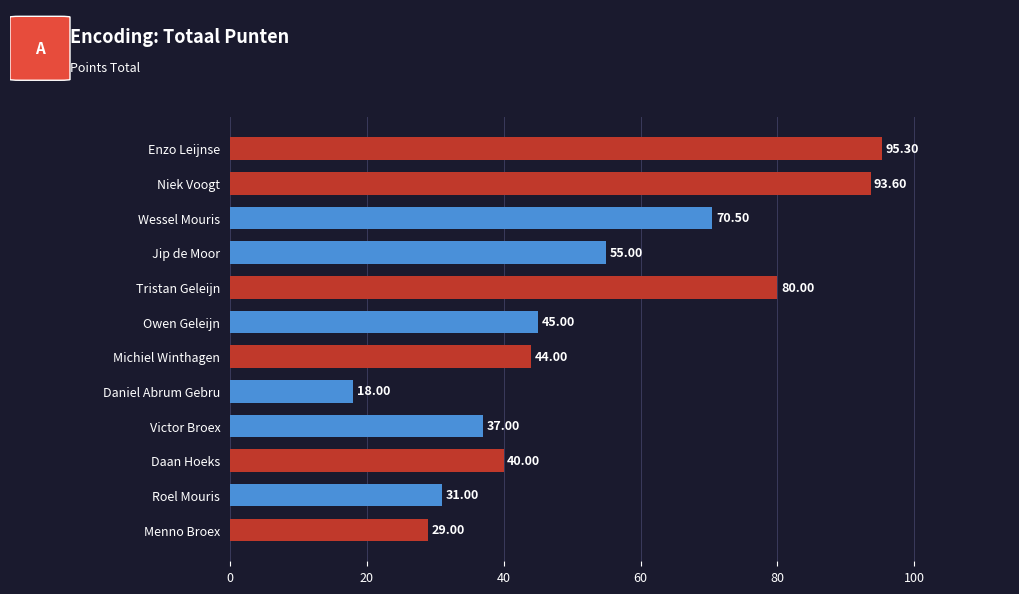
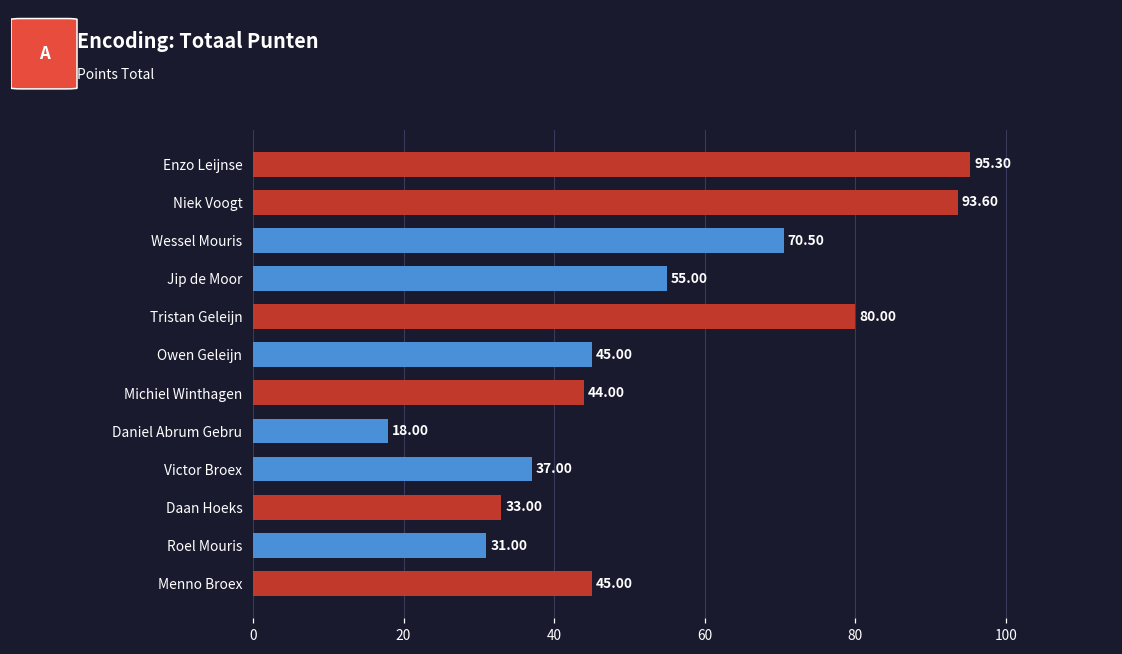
  {
    "Enzo Leijnse": 95.30,
    "Niek Voogt": 93.60,
    "Wessel Mouris": 70.50,
    "Jip de Moor": 55.00,
    "Tristan Geleijn": 80.00,
    "Owen Geleijn": 45.00,
    "Michiel Winthagen": 44.00,
    "Daniel Abrum Gebru": 18.00,
    "Victor Broex": 37.00,
-   "Daan Hoeks": 40.00,
+   "Daan Hoeks": 33.00,
    "Roel Mouris": 31.00,
-   "Menno Broex": 29.00
+   "Menno Broex": 45.00
  }
